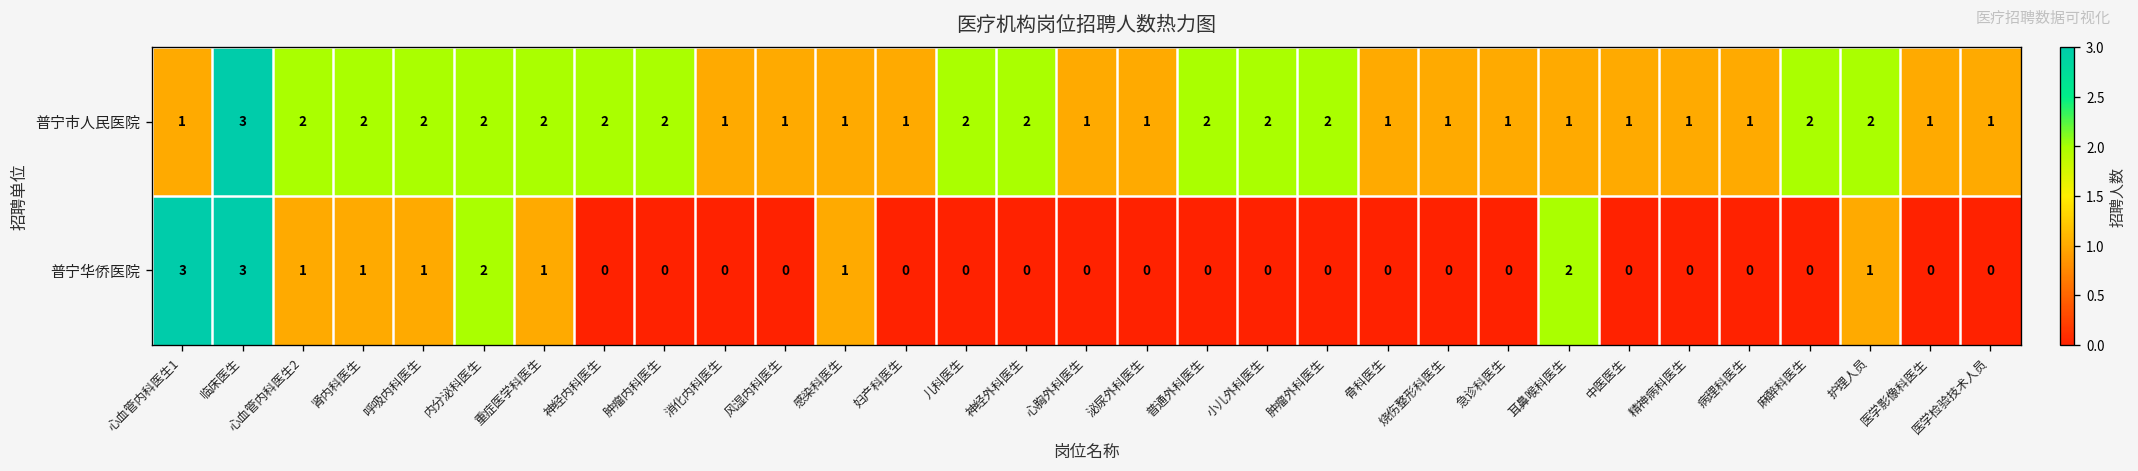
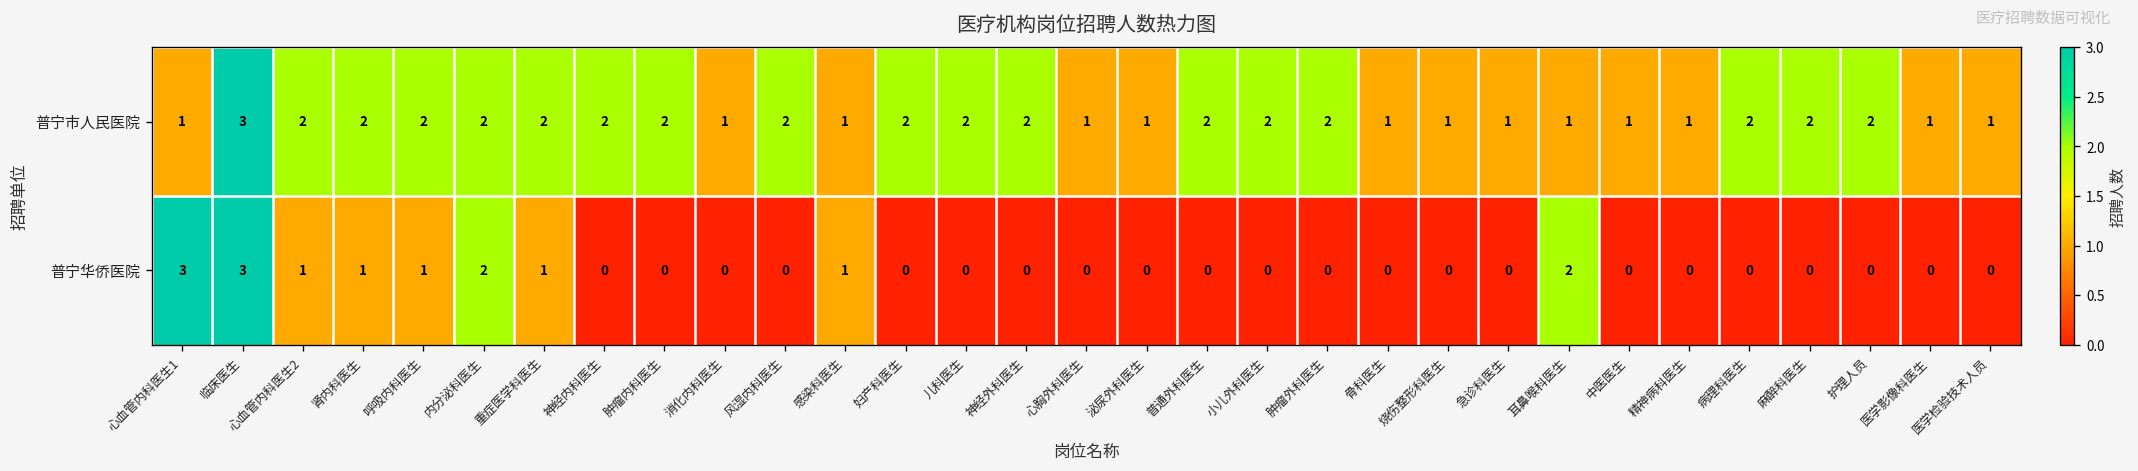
  {
    "普宁市人民医院": {
      "心血管内科医生1": 1,
      "临床医生": 3,
      "心血管内科医生2": 2,
      "肾内科医生": 2,
      "呼吸内科医生": 2,
      "内分泌科医生": 2,
      "重症医学科医生": 2,
      "神经内科医生": 2,
      "肿瘤内科医生": 2,
      "消化内科医生": 1,
-     "风湿内科医生": 1,
+     "风湿内科医生": 2,
      "感染科医生": 1,
-     "妇产科医生": 1,
+     "妇产科医生": 2,
      "儿科医生": 2,
      "神经外科医生": 2,
      "心胸外科医生": 1,
      "泌尿外科医生": 1,
      "普通外科医生": 2,
      "小儿外科医生": 2,
      "肿瘤外科医生": 2,
      "骨科医生": 1,
      "烧伤整形科医生": 1,
      "急诊科医生": 1,
      "耳鼻喉科医生": 1,
      "中医医生": 1,
      "精神病科医生": 1,
-     "病理科医生": 1,
+     "病理科医生": 2,
      "麻醉科医生": 2,
      "护理人员": 2,
      "医学影像科医生": 1,
      "医学检验技术人员": 1
    },
    "普宁华侨医院": {
      "心血管内科医生1": 3,
      "临床医生": 3,
      "心血管内科医生2": 1,
      "肾内科医生": 1,
      "呼吸内科医生": 1,
      "内分泌科医生": 2,
      "重症医学科医生": 1,
      "神经内科医生": 0,
      "肿瘤内科医生": 0,
      "消化内科医生": 0,
      "风湿内科医生": 0,
      "感染科医生": 1,
      "妇产科医生": 0,
      "儿科医生": 0,
      "神经外科医生": 0,
      "心胸外科医生": 0,
      "泌尿外科医生": 0,
      "普通外科医生": 0,
      "小儿外科医生": 0,
      "肿瘤外科医生": 0,
      "骨科医生": 0,
      "烧伤整形科医生": 0,
      "急诊科医生": 0,
      "耳鼻喉科医生": 2,
      "中医医生": 0,
      "精神病科医生": 0,
      "病理科医生": 0,
      "麻醉科医生": 0,
-     "护理人员": 1,
+     "护理人员": 0,
      "医学影像科医生": 0,
      "医学检验技术人员": 0
    }
  }
